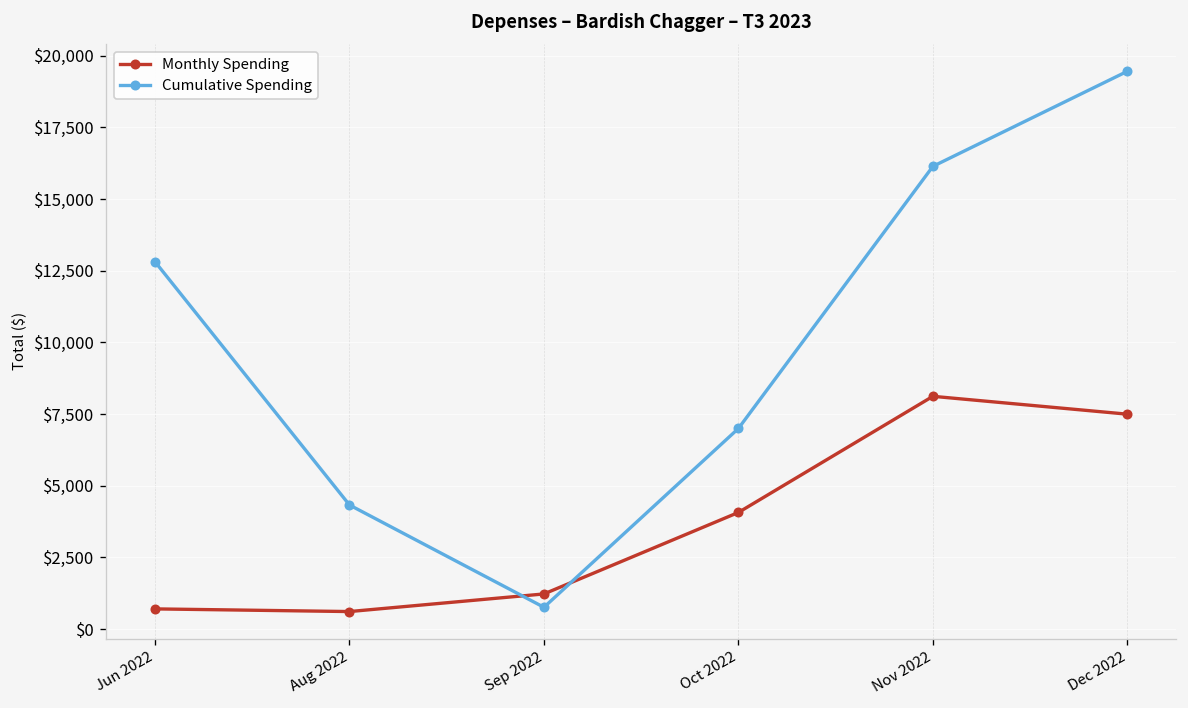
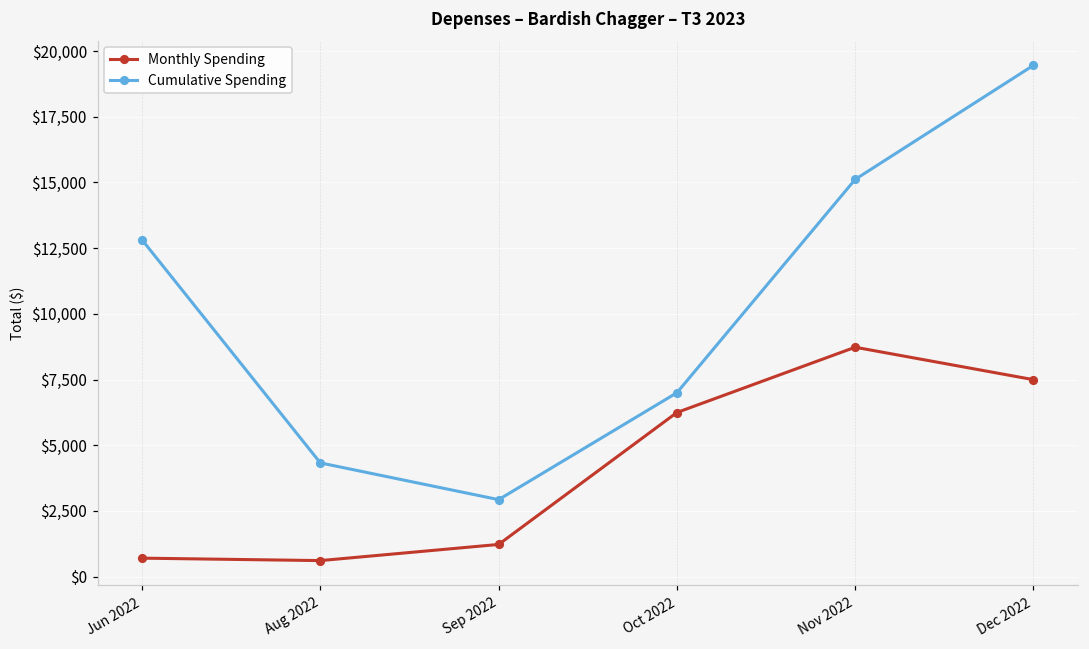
  {
    "Monthly Spending": {
      "Jun 2022": "$700",
      "Aug 2022": "$600",
      "Sep 2022": "$1,200",
-     "Oct 2022": "$4,100",
-     "Nov 2022": "$8,100",
+     "Oct 2022": "$6,200",
+     "Nov 2022": "$8,700",
      "Dec 2022": "$7,500"
    },
    "Cumulative Spending": {
      "Jun 2022": "$12,800",
      "Aug 2022": "$4,300",
-     "Sep 2022": "$800",
+     "Sep 2022": "$2,900",
      "Oct 2022": "$7,000",
-     "Nov 2022": "$16,100",
+     "Nov 2022": "$15,100",
      "Dec 2022": "$19,500"
    }
  }
